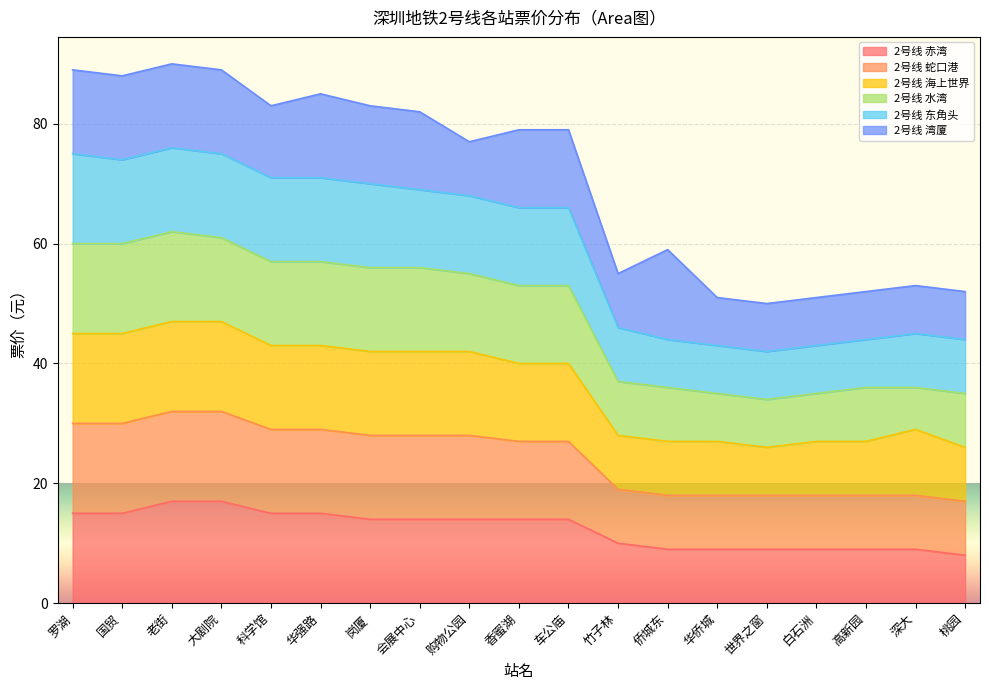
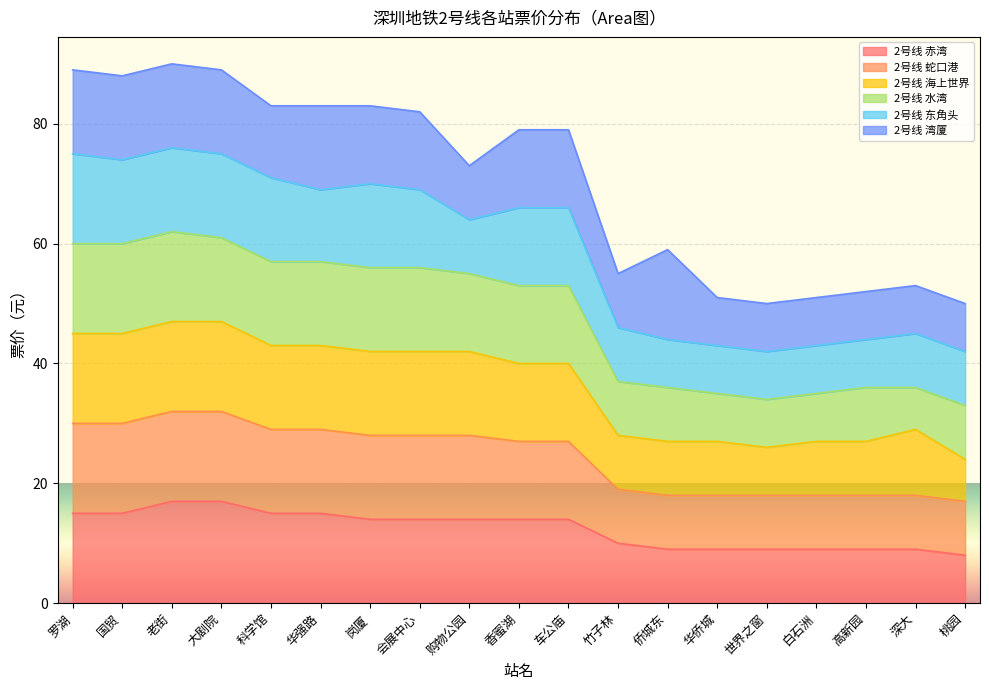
  {
    "2号线 海上世界": {
      "罗湖": 15,
      "国贸": 15,
      "老街": 15,
      "大剧院": 15,
      "科学馆": 14,
      "华强路": 14,
      "岗厦": 14,
      "会展中心": 14,
      "购物公园": 14,
      "香蜜湖": 13,
      "车公庙": 13,
      "竹子林": 9,
      "侨城东": 9,
      "华侨城": 9,
      "世界之窗": 8,
      "白石洲": 9,
      "高新园": 9,
      "深大": 11,
-     "桃园": 9
+     "桃园": 7
    },
    "2号线 水湾": {
      "罗湖": 15,
      "国贸": 15,
      "老街": 15,
      "大剧院": 14,
      "科学馆": 14,
      "华强路": 14,
      "岗厦": 14,
      "会展中心": 14,
      "购物公园": 13,
      "香蜜湖": 13,
      "车公庙": 13,
      "竹子林": 9,
      "侨城东": 9,
      "华侨城": 8,
      "世界之窗": 8,
      "白石洲": 8,
      "高新园": 9,
      "深大": 7,
      "桃园": 9
    },
    "2号线 东角头": {
      "罗湖": 15,
      "国贸": 14,
      "老街": 14,
      "大剧院": 14,
      "科学馆": 14,
-     "华强路": 14,
+     "华强路": 12,
      "岗厦": 14,
      "会展中心": 13,
-     "购物公园": 13,
+     "购物公园": 9,
      "香蜜湖": 13,
      "车公庙": 13,
      "竹子林": 9,
      "侨城东": 8,
      "华侨城": 8,
      "世界之窗": 8,
      "白石洲": 8,
      "高新园": 8,
      "深大": 9,
      "桃园": 9
    },
    "2号线 湾厦": {
      "罗湖": 14,
      "国贸": 14,
      "老街": 14,
      "大剧院": 14,
      "科学馆": 12,
      "华强路": 14,
      "岗厦": 13,
      "会展中心": 13,
      "购物公园": 9,
      "香蜜湖": 13,
      "车公庙": 13,
      "竹子林": 9,
      "侨城东": 15,
      "华侨城": 8,
      "世界之窗": 8,
      "白石洲": 8,
      "高新园": 8,
      "深大": 8,
      "桃园": 8
    }
  }
